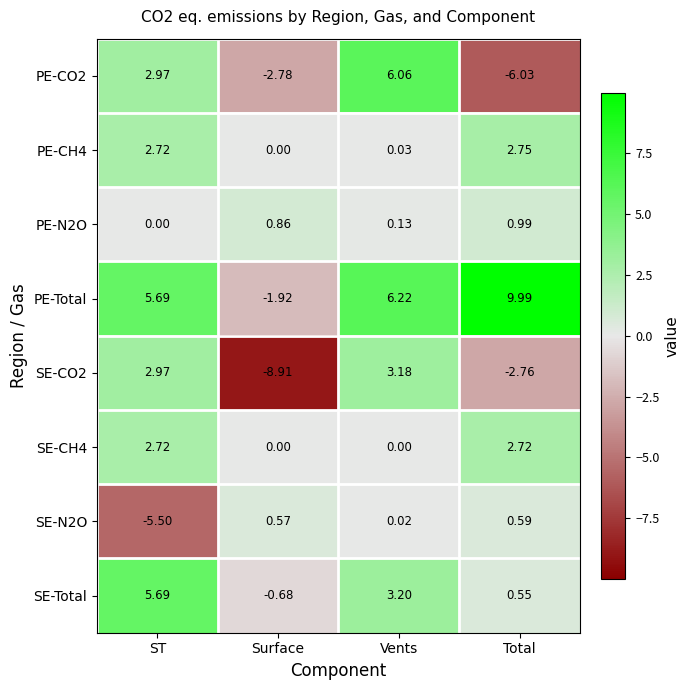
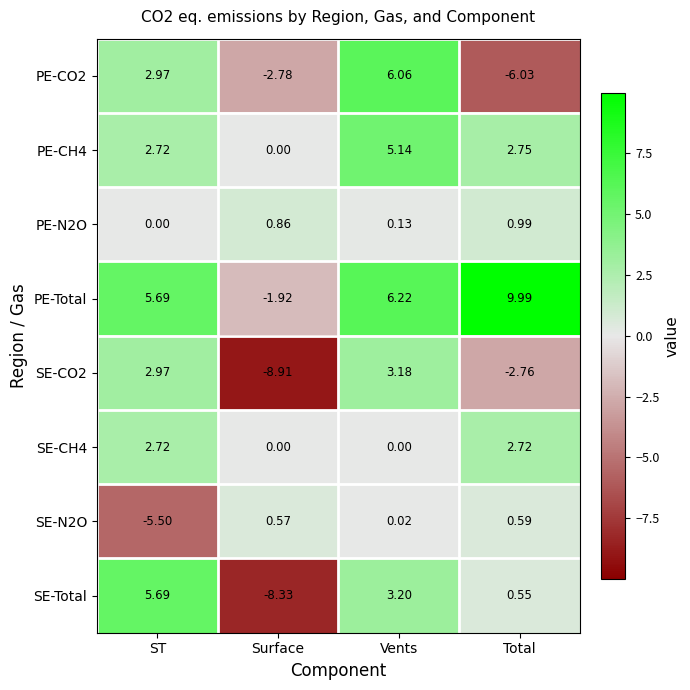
  {
    "PE-CO2": {
      "ST": 2.97,
      "Surface": -2.78,
      "Vents": 6.06,
      "Total": -6.03
    },
    "PE-CH4": {
      "ST": 2.72,
      "Surface": 0.00,
-     "Vents": 0.03,
+     "Vents": 5.14,
      "Total": 2.75
    },
    "PE-N2O": {
      "ST": 0.00,
      "Surface": 0.86,
      "Vents": 0.13,
      "Total": 0.99
    },
    "PE-Total": {
      "ST": 5.69,
      "Surface": -1.92,
      "Vents": 6.22,
      "Total": 9.99
    },
    "SE-CO2": {
      "ST": 2.97,
      "Surface": -8.91,
      "Vents": 3.18,
      "Total": -2.76
    },
    "SE-CH4": {
      "ST": 2.72,
      "Surface": 0.00,
      "Vents": 0.00,
      "Total": 2.72
    },
    "SE-N2O": {
      "ST": -5.50,
      "Surface": 0.57,
      "Vents": 0.02,
      "Total": 0.59
    },
    "SE-Total": {
      "ST": 5.69,
-     "Surface": -0.68,
+     "Surface": -8.33,
      "Vents": 3.20,
      "Total": 0.55
    }
  }
